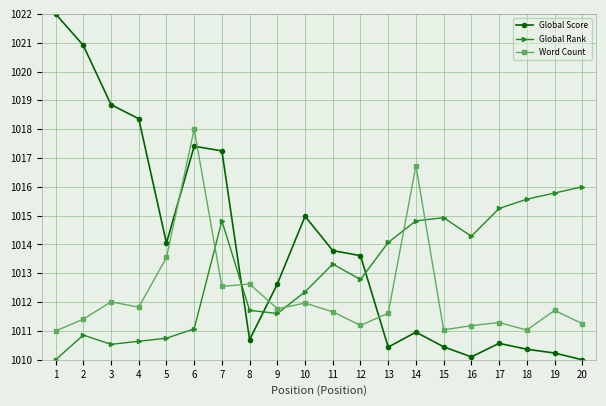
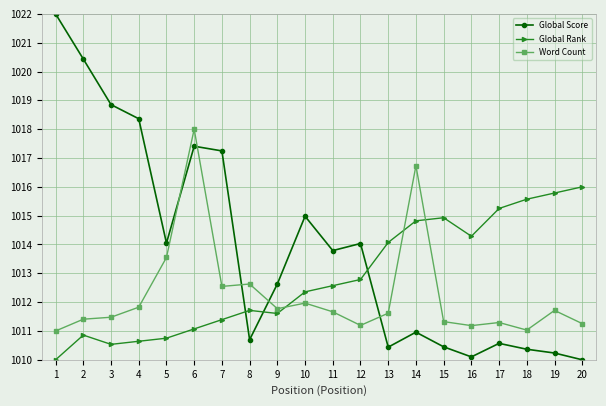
  {
    "Global Score": {
      "1": 1022.0,
-     "2": 1020.9,
+     "2": 1020.4,
      "3": 1018.9,
      "4": 1018.4,
      "5": 1014.0,
      "6": 1017.4,
      "7": 1017.2,
      "8": 1010.7,
      "9": 1012.6,
      "10": 1015.0,
      "11": 1013.8,
-     "12": 1013.6,
+     "12": 1014.0,
      "13": 1010.4,
      "14": 1011.0,
      "15": 1010.5,
      "16": 1010.1,
      "17": 1010.6,
      "18": 1010.4,
      "19": 1010.2,
      "20": 1010.0
    },
    "Global Rank": {
      "1": 1010.0,
      "2": 1010.9,
      "3": 1010.5,
      "4": 1010.6,
      "5": 1010.8,
      "6": 1011.1,
-     "7": 1014.8,
+     "7": 1011.4,
      "8": 1011.7,
      "9": 1011.6,
      "10": 1012.4,
-     "11": 1013.3,
+     "11": 1012.6,
      "12": 1012.8,
      "13": 1014.1,
      "14": 1014.8,
      "15": 1014.9,
      "16": 1014.3,
      "17": 1015.3,
      "18": 1015.6,
      "19": 1015.8,
      "20": 1016.0
    },
    "Word Count": {
      "1": 1011.0,
      "2": 1011.4,
-     "3": 1012.0,
+     "3": 1011.5,
      "4": 1011.8,
      "5": 1013.5,
      "6": 1018.0,
      "7": 1012.5,
      "8": 1012.6,
      "9": 1011.8,
      "10": 1012.0,
      "11": 1011.7,
      "12": 1011.2,
      "13": 1011.6,
      "14": 1016.7,
-     "15": 1011.0,
+     "15": 1011.3,
      "16": 1011.2,
      "17": 1011.3,
      "18": 1011.0,
      "19": 1011.7,
      "20": 1011.3
    }
  }
